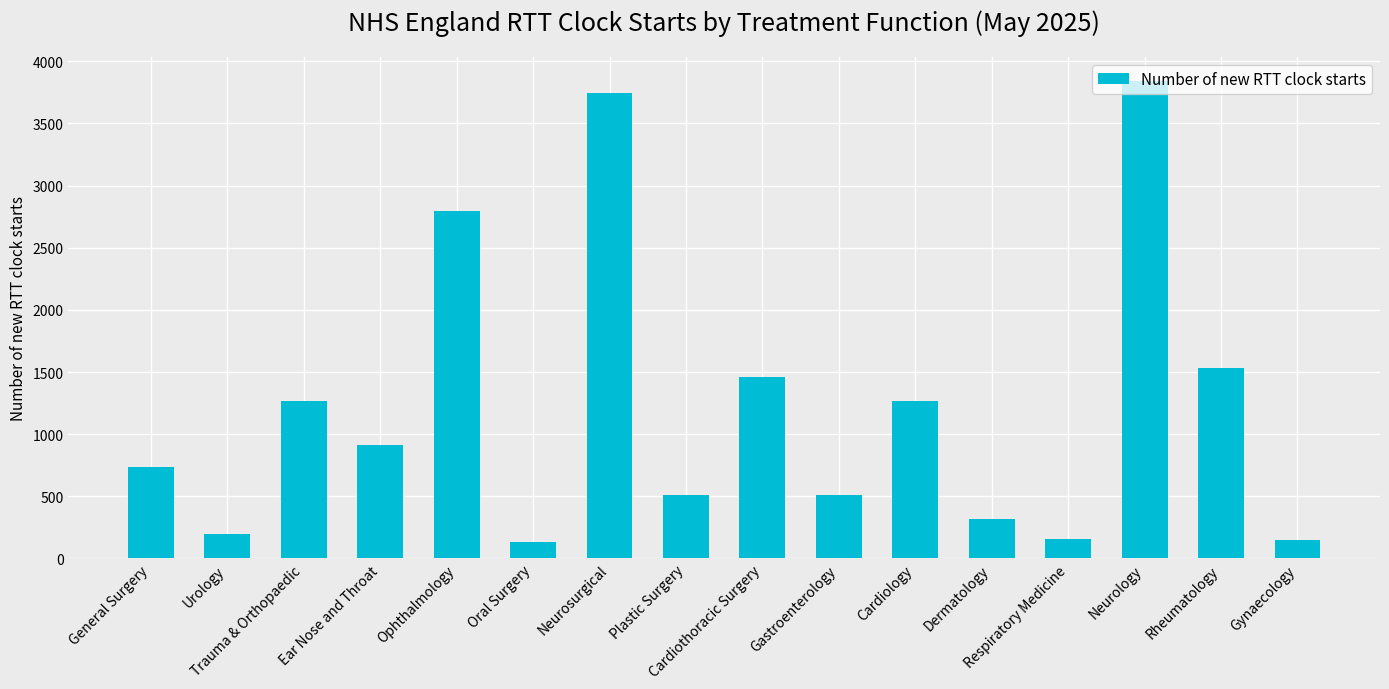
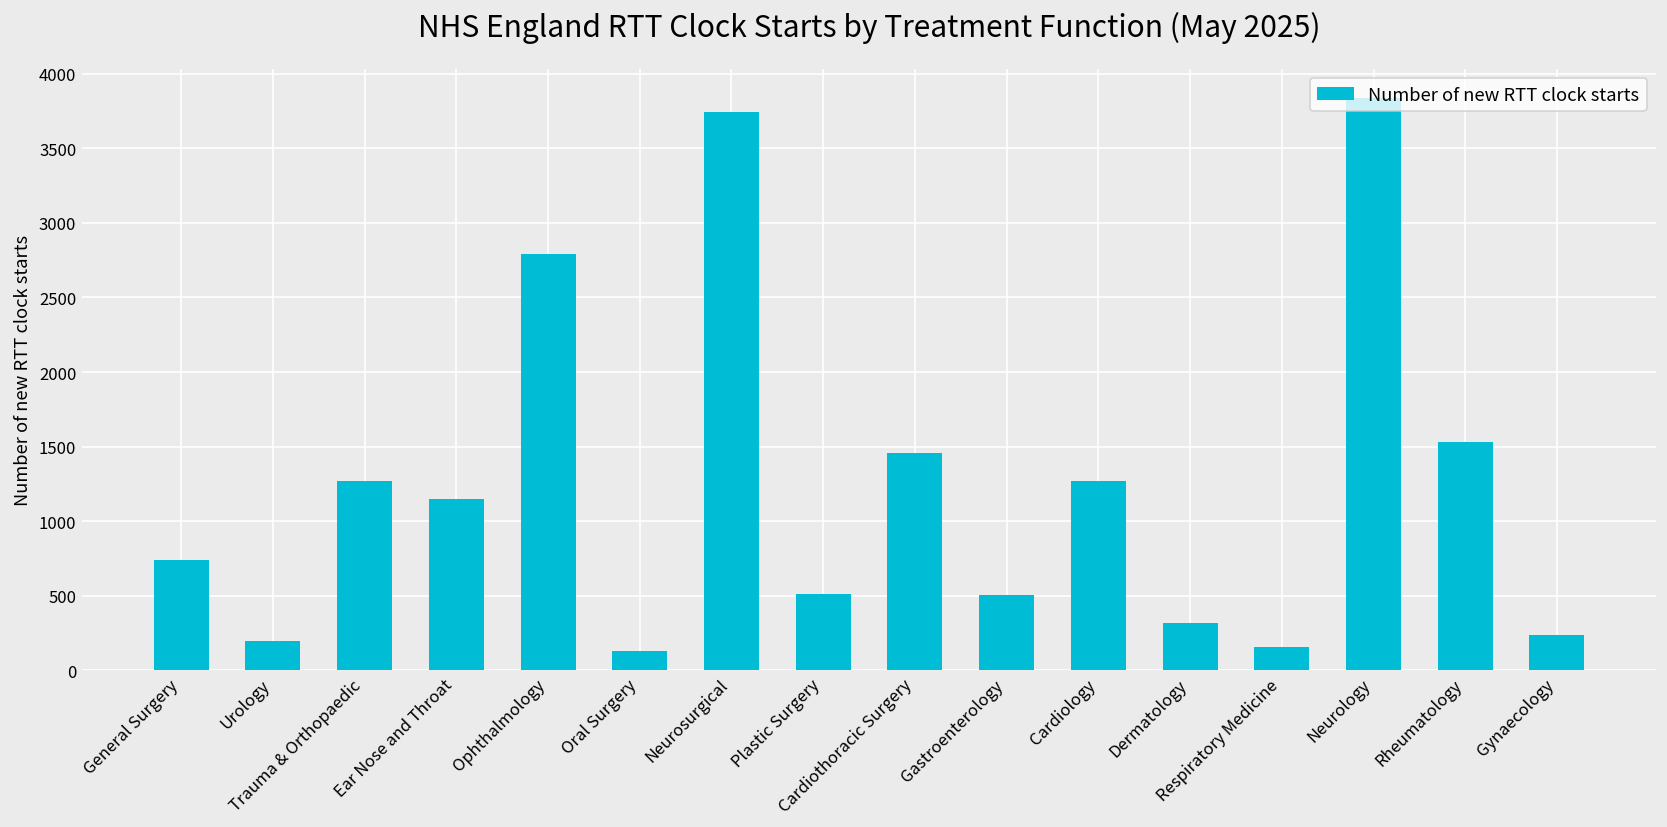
  {
    "General Surgery": 740,
    "Urology": 200,
    "Trauma & Orthopaedic": 1270,
-   "Ear Nose and Throat": 910,
+   "Ear Nose and Throat": 1150,
    "Ophthalmology": 2790,
    "Oral Surgery": 130,
    "Neurosurgical": 3750,
    "Plastic Surgery": 510,
    "Cardiothoracic Surgery": 1460,
    "Gastroenterology": 510,
    "Cardiology": 1270,
    "Dermatology": 320,
    "Respiratory Medicine": 160,
    "Rheumatology": 1530,
-   "Gynaecology": 150
+   "Gynaecology": 240
  }
